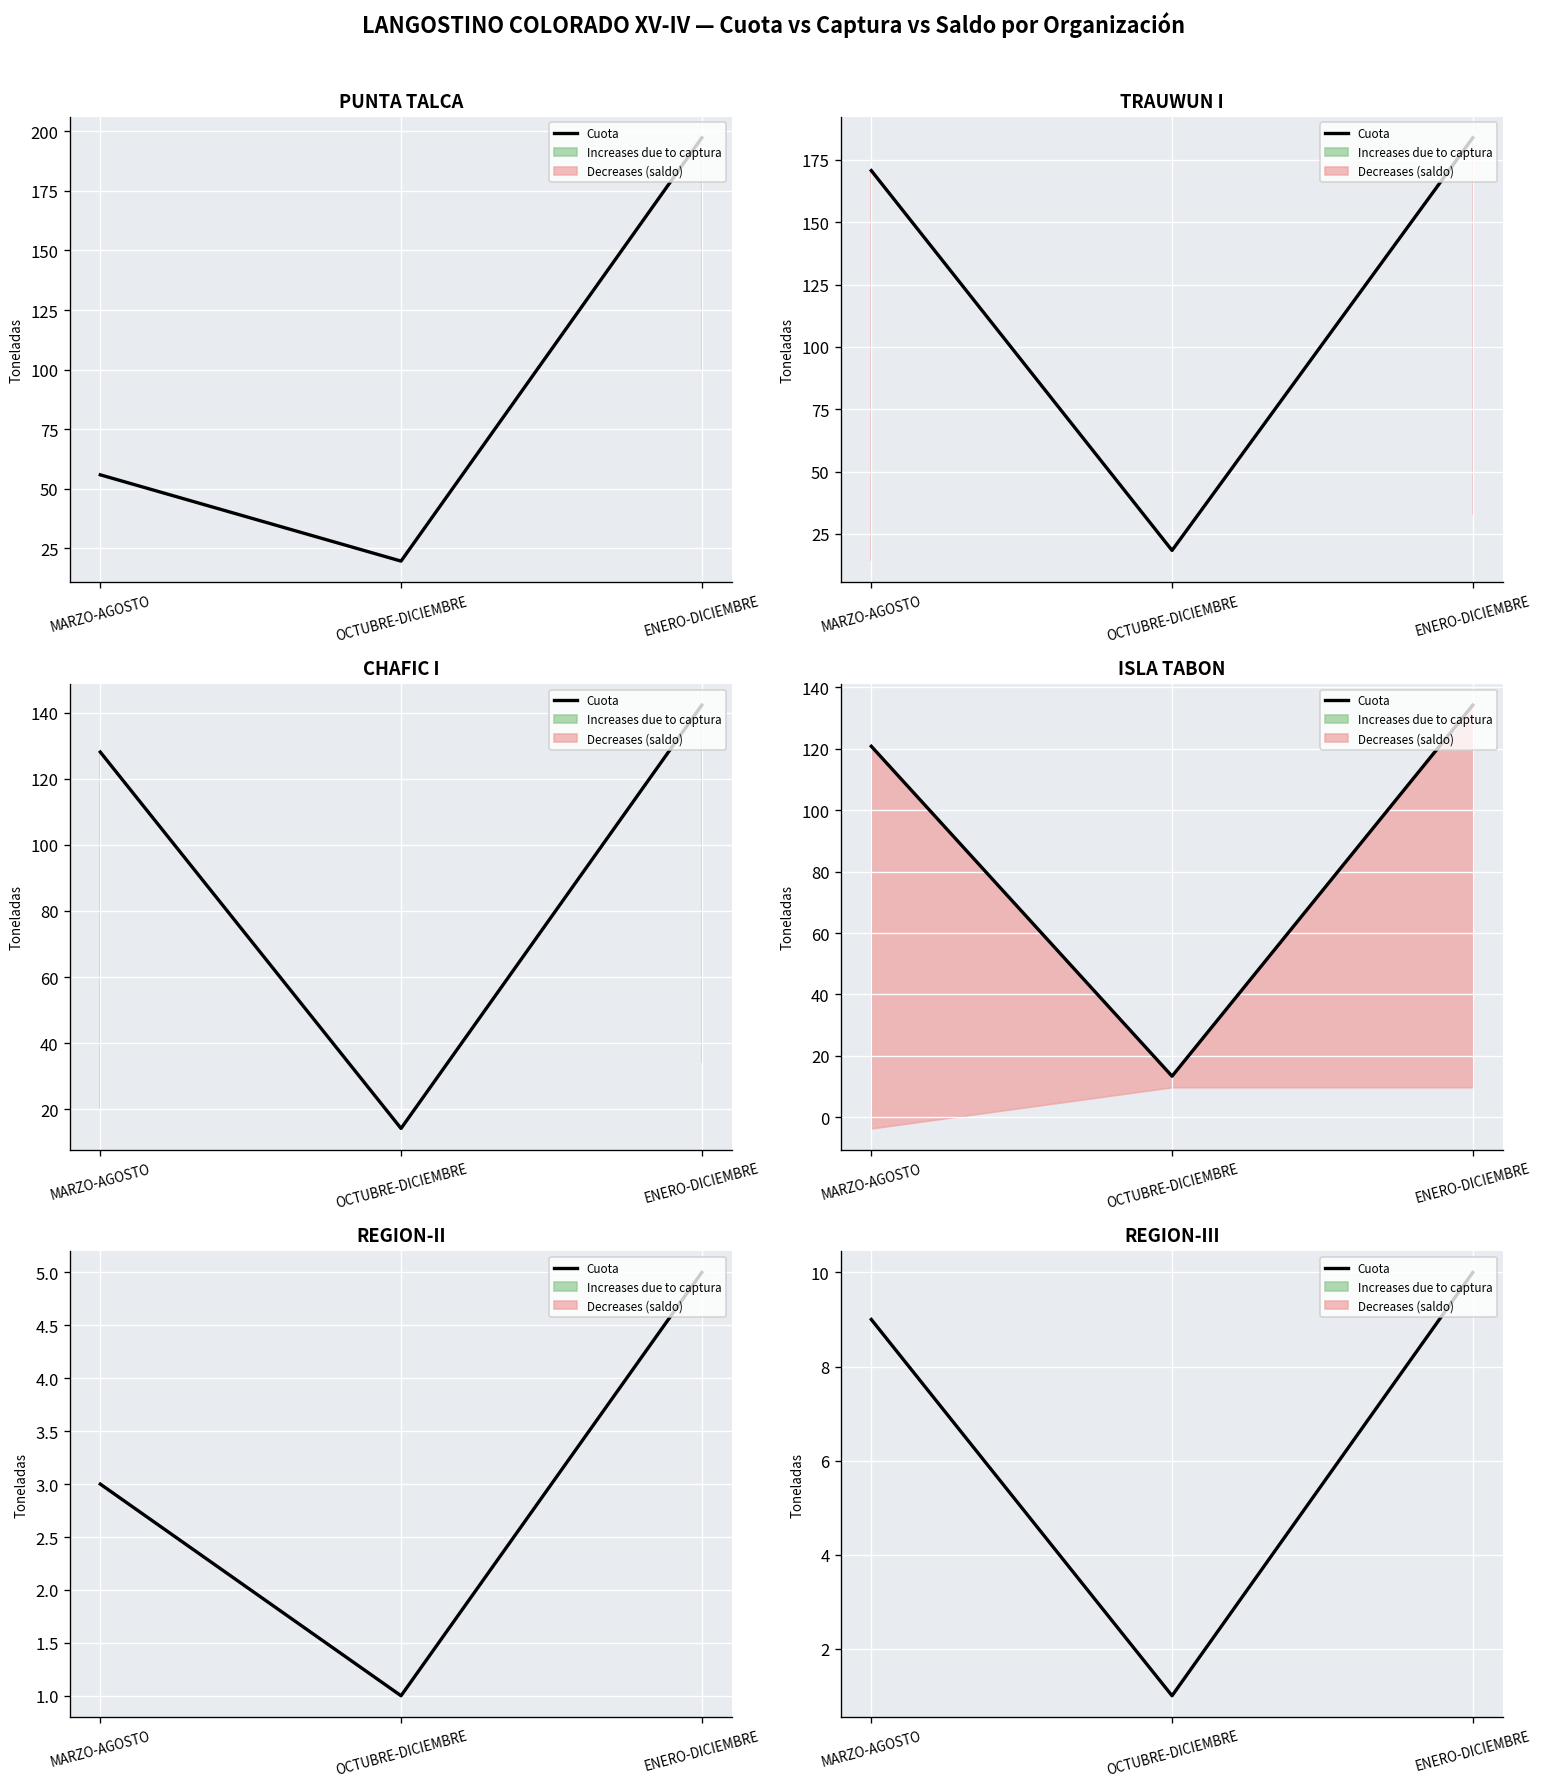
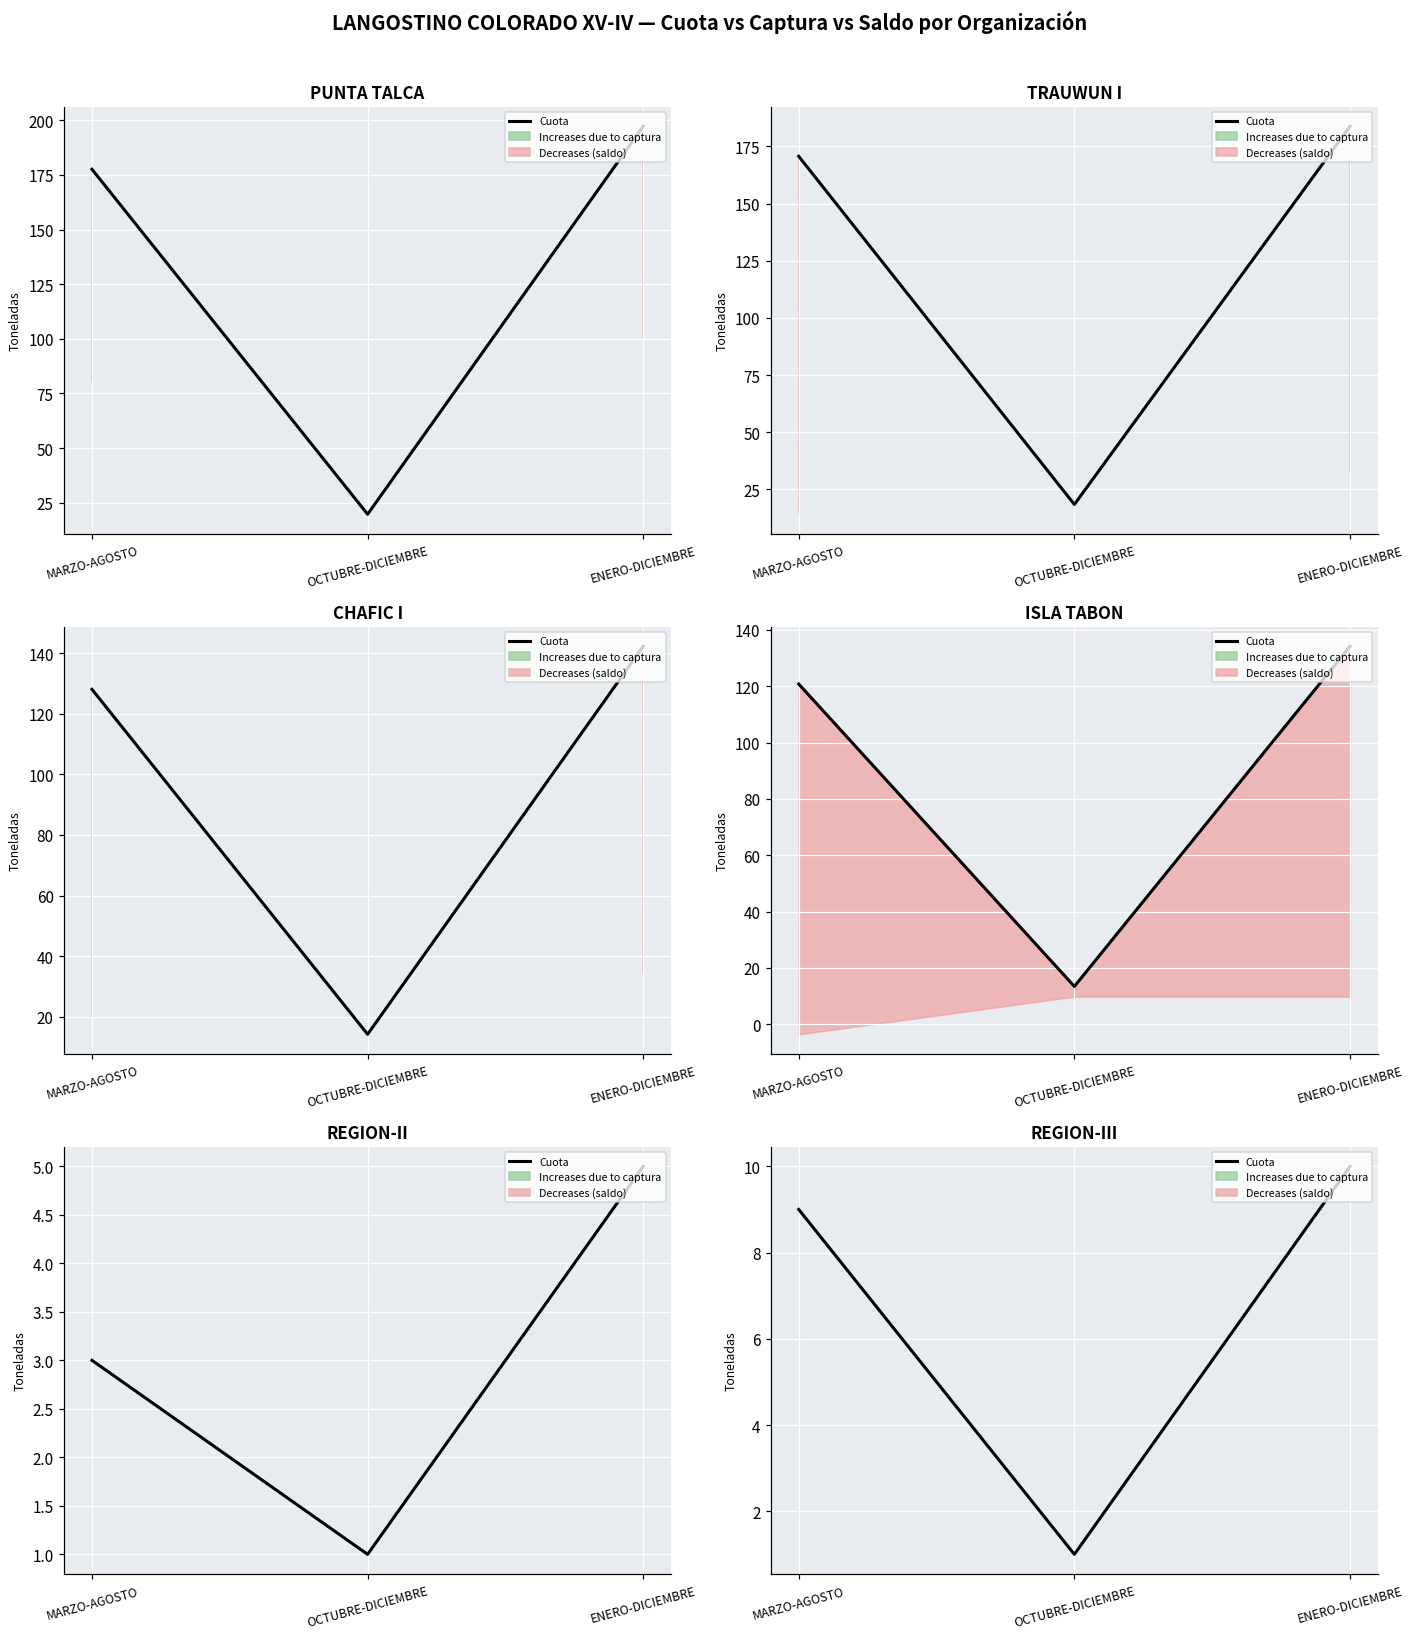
  {
    "PUNTA TALCA": {
-     "MARZO-AGOSTO": 56,
+     "MARZO-AGOSTO": 178,
      "OCTUBRE-DICIEMBRE": 20
    },
    "TRAUWUN I": {
      "MARZO-AGOSTO": 171,
      "OCTUBRE-DICIEMBRE": 18
    },
    "CHAFIC I": {
      "MARZO-AGOSTO": 128,
      "OCTUBRE-DICIEMBRE": 14
    },
    "ISLA TABON": {
      "MARZO-AGOSTO": 121,
      "OCTUBRE-DICIEMBRE": 13
    },
    "REGION-II": {
      "MARZO-AGOSTO": 3.0,
      "OCTUBRE-DICIEMBRE": 1.0
    },
    "REGION-III": {
      "MARZO-AGOSTO": 9.0,
      "OCTUBRE-DICIEMBRE": 1.0
    }
  }
